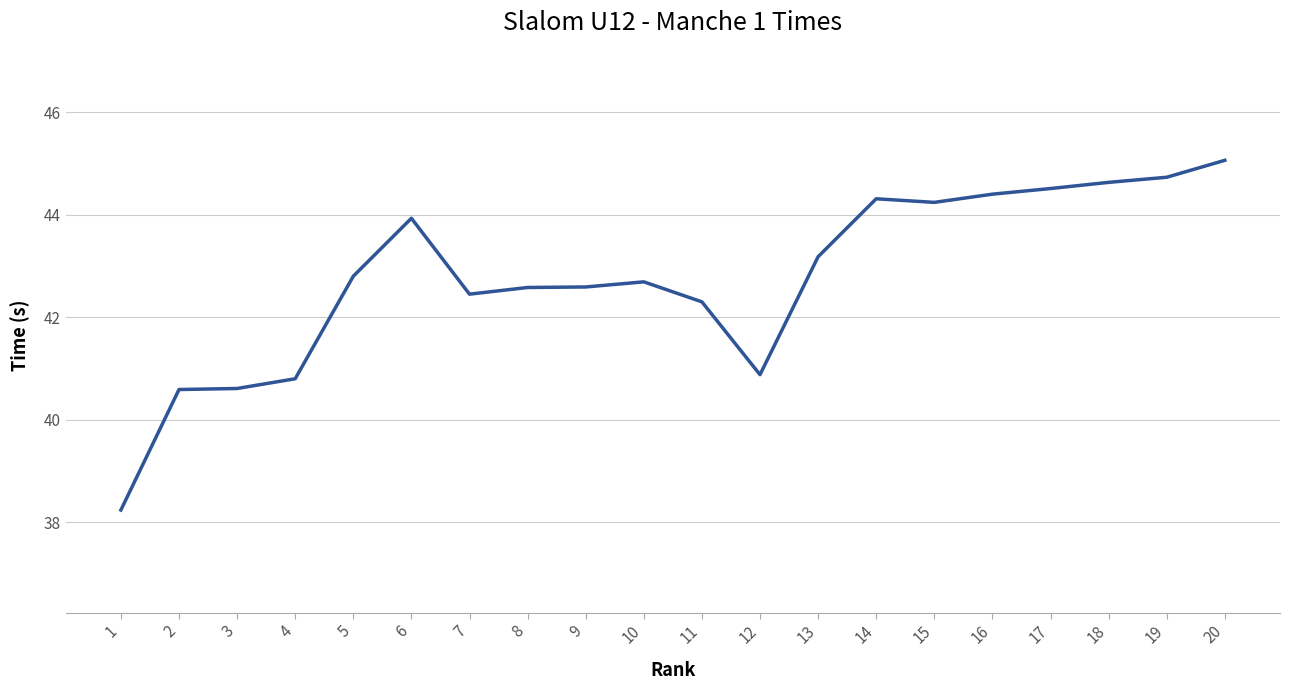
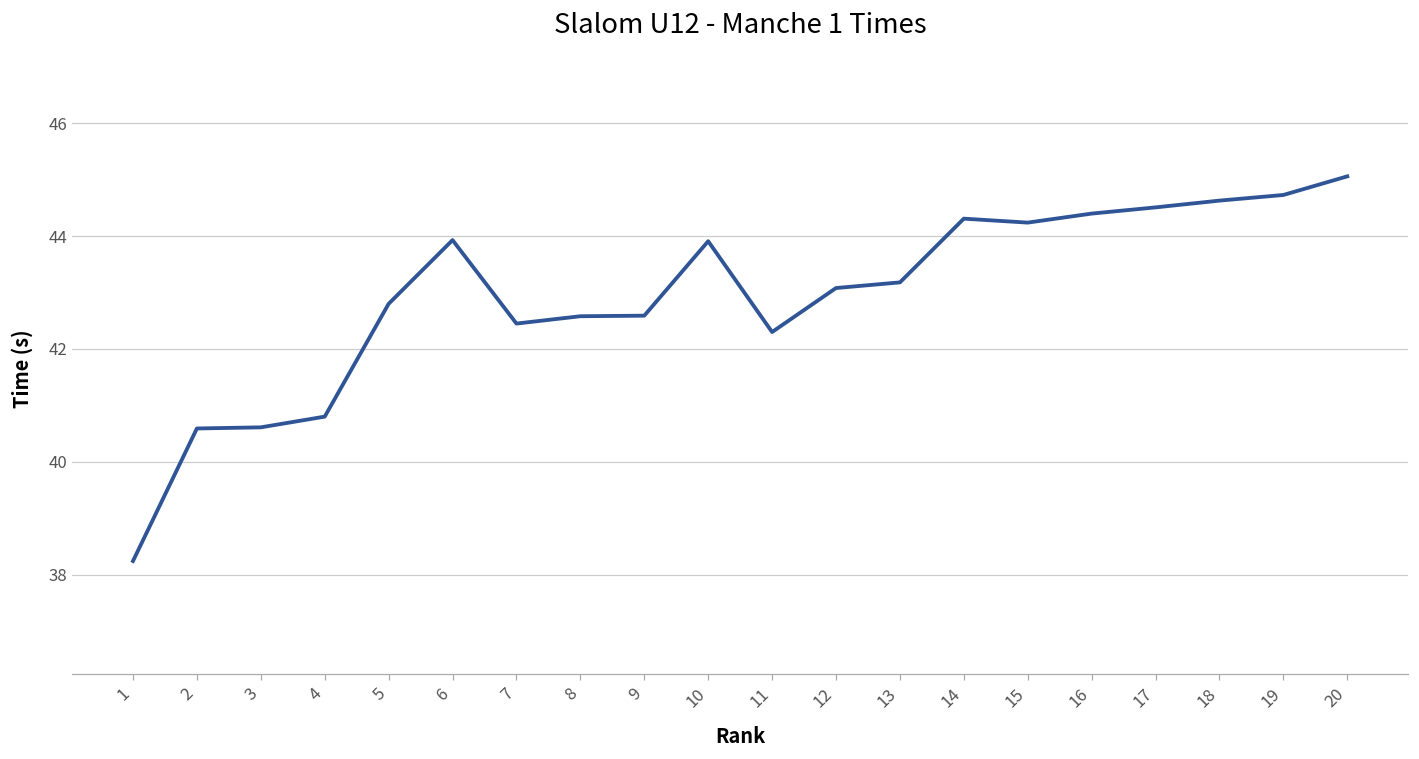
  {
    "1": 38.2,
    "2": 40.6,
    "3": 40.6,
    "4": 40.8,
    "5": 42.8,
    "6": 43.9,
    "7": 42.5,
    "8": 42.6,
    "9": 42.6,
-   "10": 42.7,
+   "10": 43.9,
    "11": 42.3,
-   "12": 40.9,
+   "12": 43.1,
    "13": 43.2,
    "14": 44.3,
    "15": 44.2,
    "16": 44.4,
    "17": 44.5,
    "18": 44.6,
    "19": 44.7,
    "20": 45.1
  }
